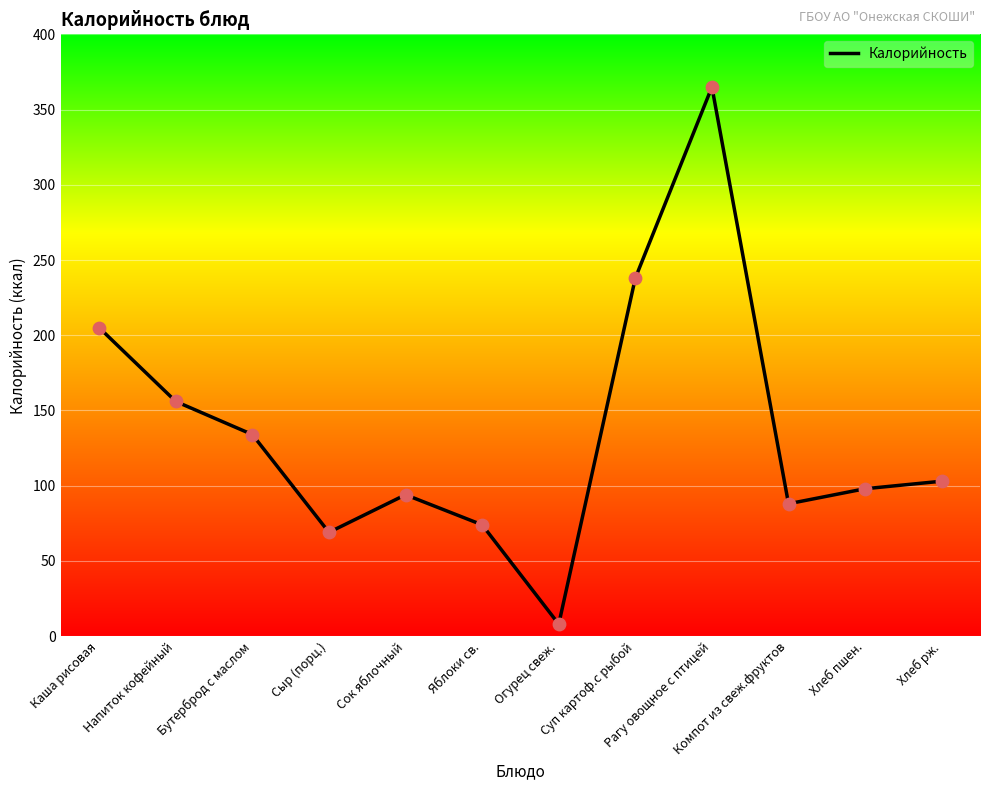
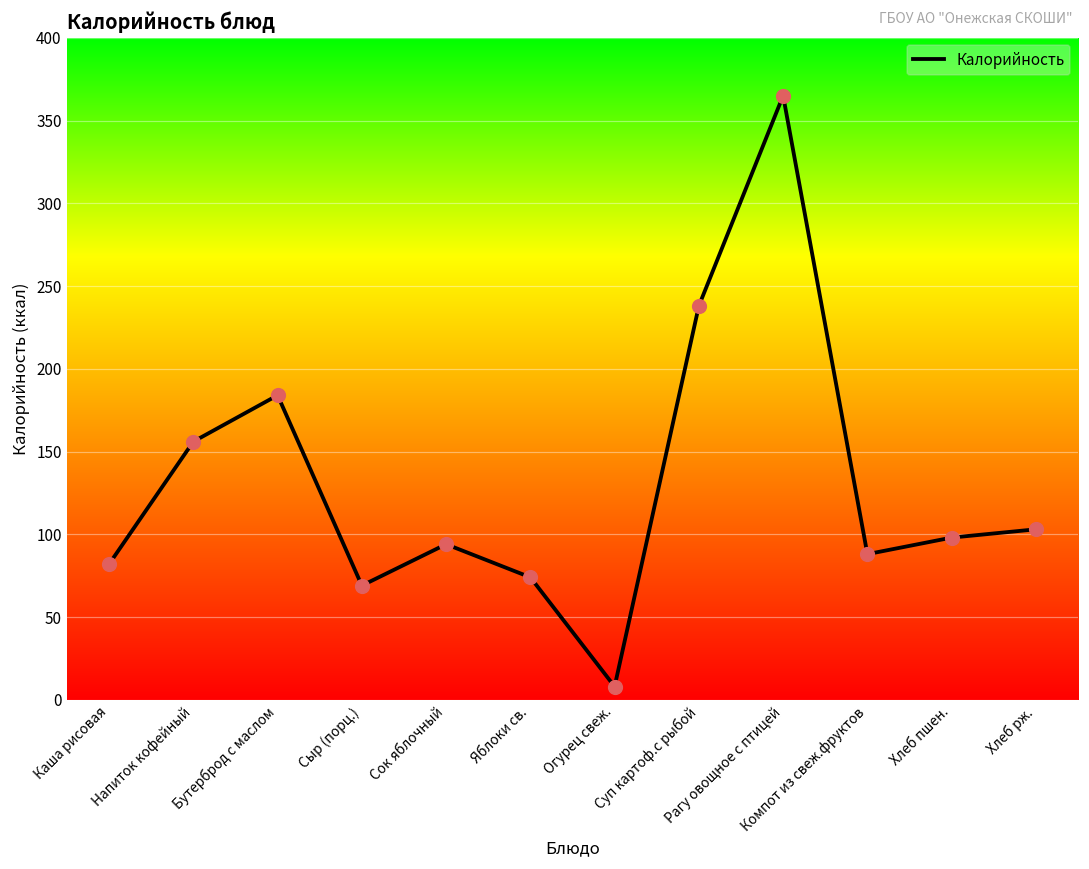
  {
-   "Каша рисовая": 205,
+   "Каша рисовая": 82,
    "Напиток кофейный": 156,
-   "Бутерброд с маслом": 134,
+   "Бутерброд с маслом": 184,
    "Сыр (порц.)": 69,
    "Сок яблочный": 94,
    "Яблоки св.": 74,
    "Огурец свеж.": 8,
    "Суп картоф.с рыбой": 238,
    "Рагу овощное с птицей": 365,
    "Компот из свеж.фруктов": 88,
    "Хлеб пшен.": 98,
    "Хлеб рж.": 103
  }
